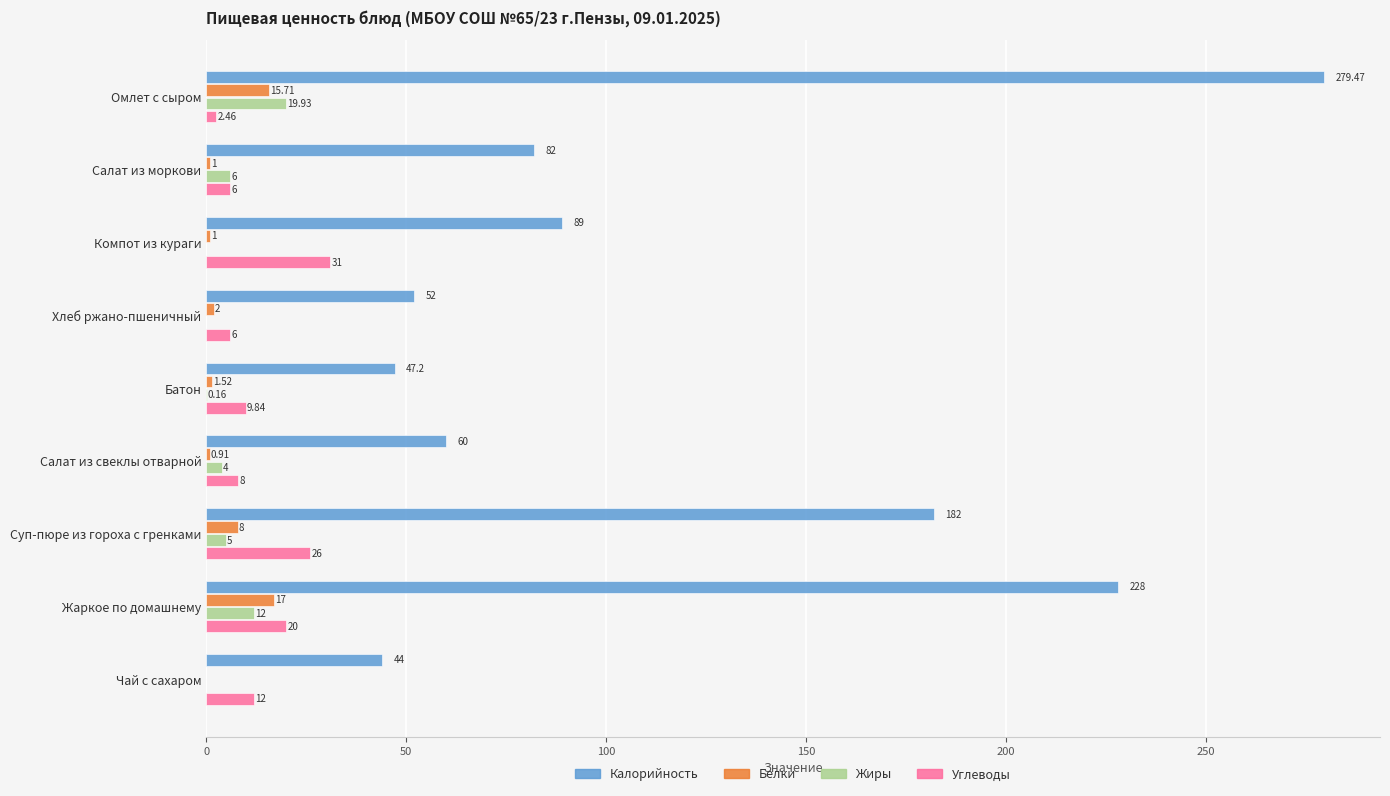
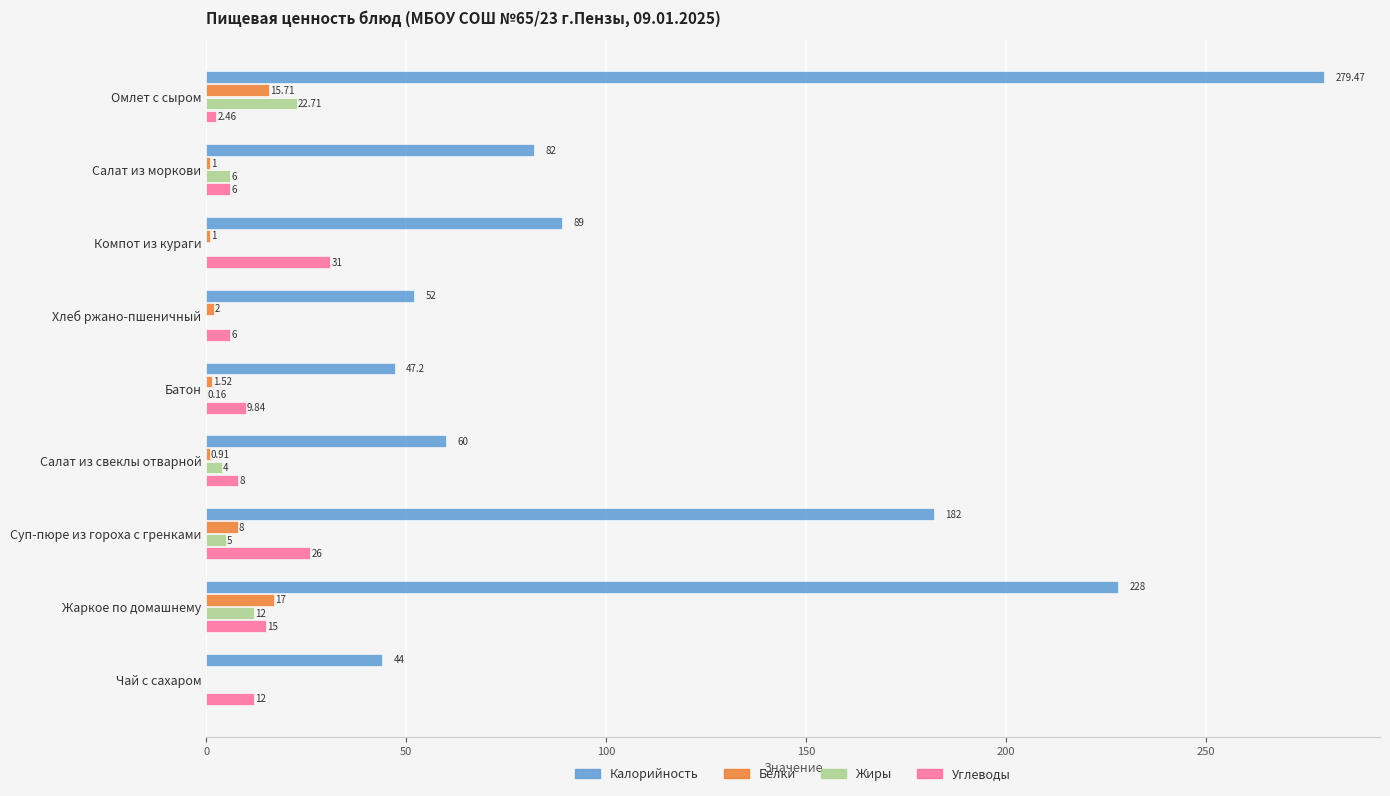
  {
    "Калорийность": {
      "Омлет с сыром": 279.47,
      "Салат из моркови": 82,
      "Компот из кураги": 89,
      "Хлеб ржано-пшеничный": 52,
      "Батон": 47.2,
      "Салат из свеклы отварной": 60,
      "Суп-пюре из гороха с гренками": 182,
      "Жаркое по домашнему": 228,
      "Чай с сахаром": 44
    },
    "Белки": {
      "Омлет с сыром": 15.71,
      "Салат из моркови": 1,
      "Компот из кураги": 1,
      "Хлеб ржано-пшеничный": 2,
      "Батон": 1.52,
      "Салат из свеклы отварной": 0.91,
      "Суп-пюре из гороха с гренками": 8,
      "Жаркое по домашнему": 17
    },
    "Жиры": {
-     "Омлет с сыром": 19.93,
+     "Омлет с сыром": 22.71,
      "Салат из моркови": 6,
      "Батон": 0.16,
      "Салат из свеклы отварной": 4,
      "Суп-пюре из гороха с гренками": 5,
      "Жаркое по домашнему": 12
    },
    "Углеводы": {
      "Омлет с сыром": 2.46,
      "Салат из моркови": 6,
      "Компот из кураги": 31,
      "Хлеб ржано-пшеничный": 6,
      "Батон": 9.84,
      "Салат из свеклы отварной": 8,
      "Суп-пюре из гороха с гренками": 26,
-     "Жаркое по домашнему": 20,
+     "Жаркое по домашнему": 15,
      "Чай с сахаром": 12
    }
  }
